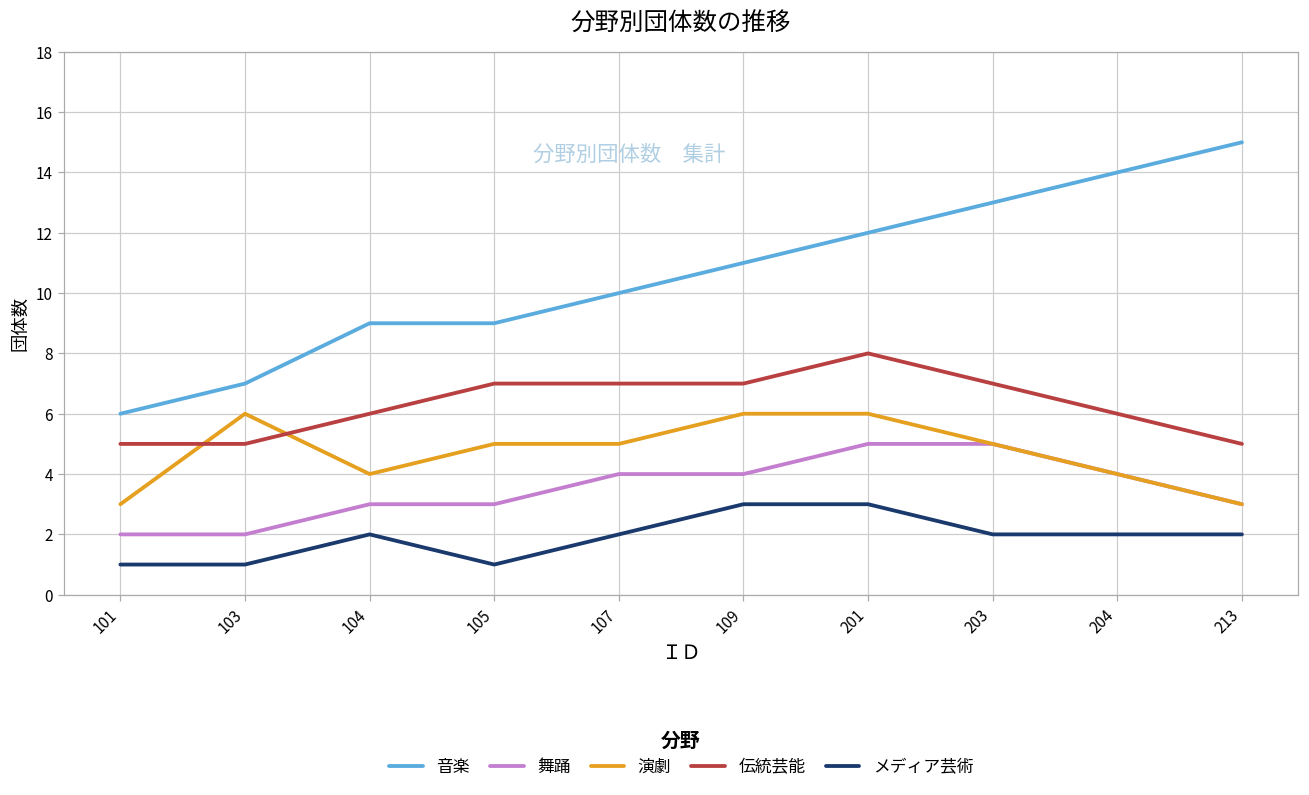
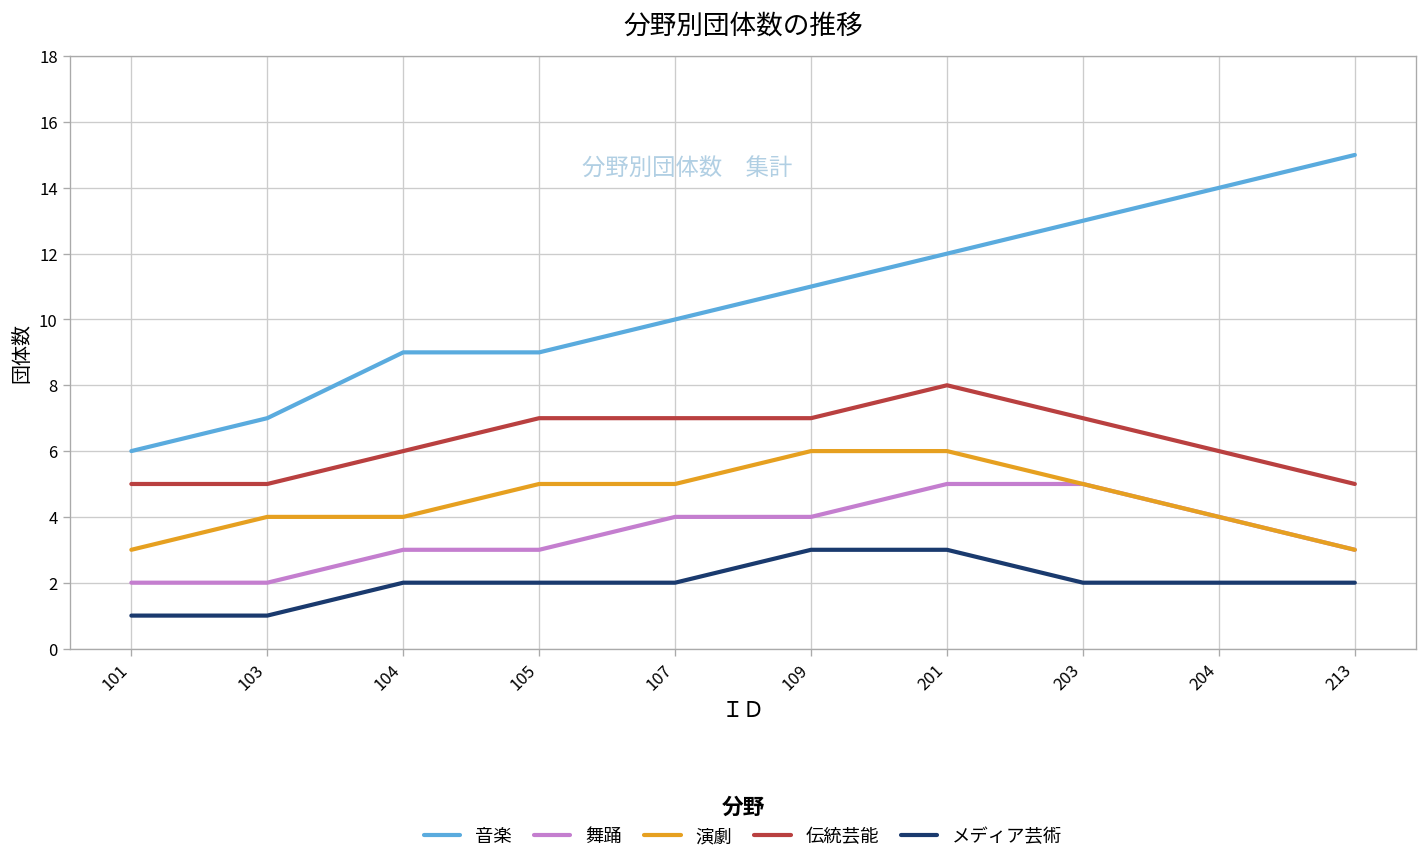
  {
    "音楽": {
      "101": 6,
      "103": 7,
      "104": 9,
      "105": 9,
      "107": 10,
      "109": 11,
      "201": 12,
      "203": 13,
      "204": 14,
      "213": 15
    },
    "舞踊": {
      "101": 2,
      "103": 2,
      "104": 3,
      "105": 3,
      "107": 4,
      "109": 4,
      "201": 5
    },
    "演劇": {
      "101": 3,
-     "103": 6,
+     "103": 4,
      "104": 4,
      "105": 5,
      "107": 5,
      "109": 6,
      "201": 6
    },
    "伝統芸能": {
      "101": 5,
      "103": 5,
      "104": 6,
      "105": 7,
      "107": 7,
      "109": 7,
      "201": 8,
      "203": 7,
      "204": 6,
      "213": 5
    },
    "メディア芸術": {
      "101": 1,
      "103": 1,
      "104": 2,
-     "105": 1,
+     "105": 2,
      "107": 2,
      "109": 3,
      "201": 3,
      "203": 2,
      "204": 2,
      "213": 2
    }
  }
